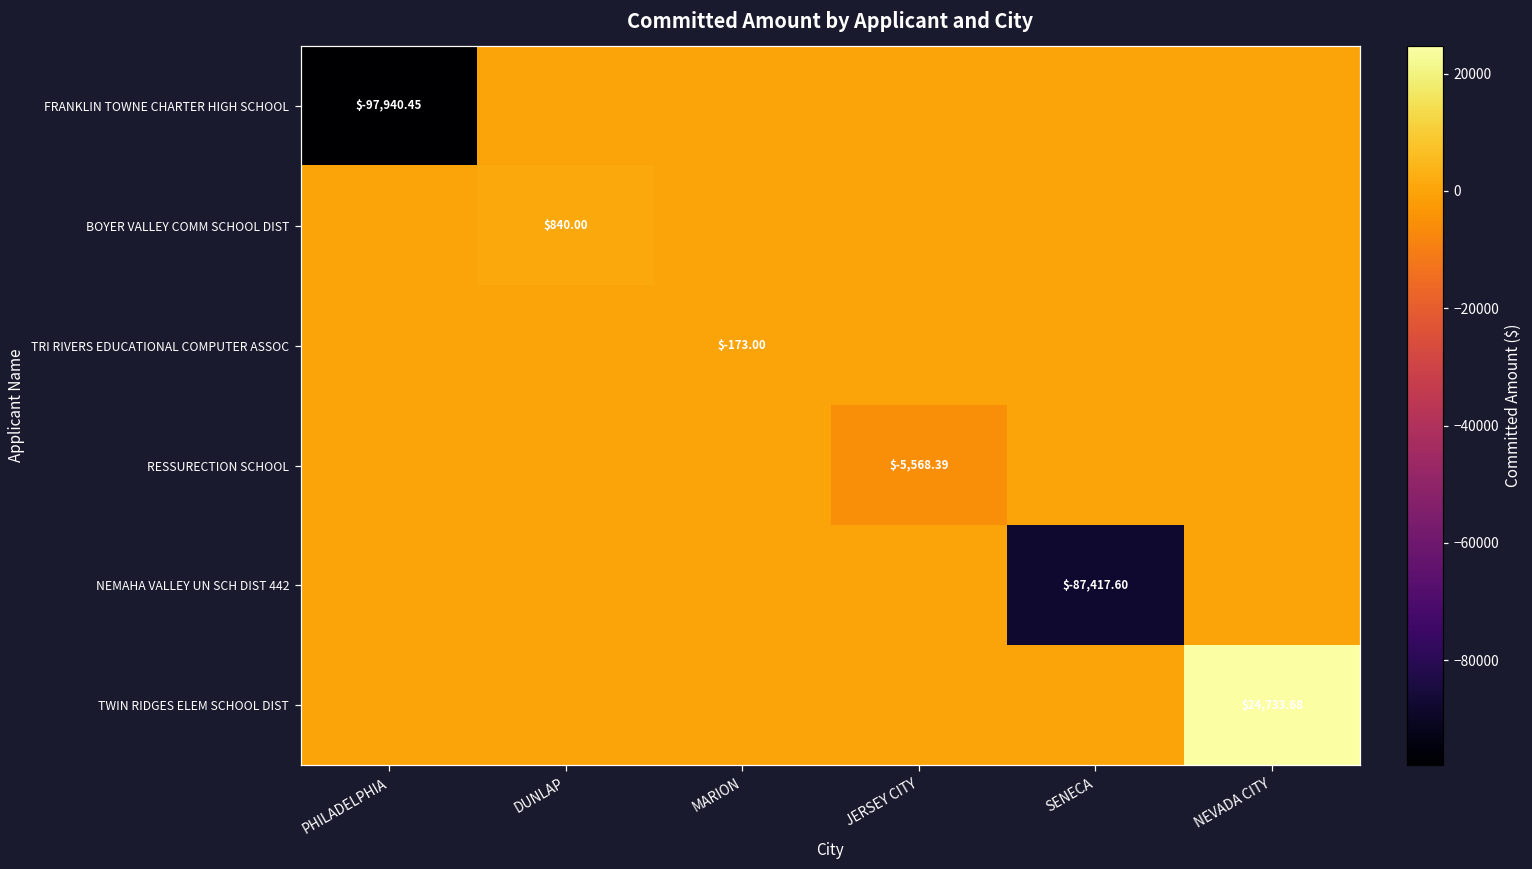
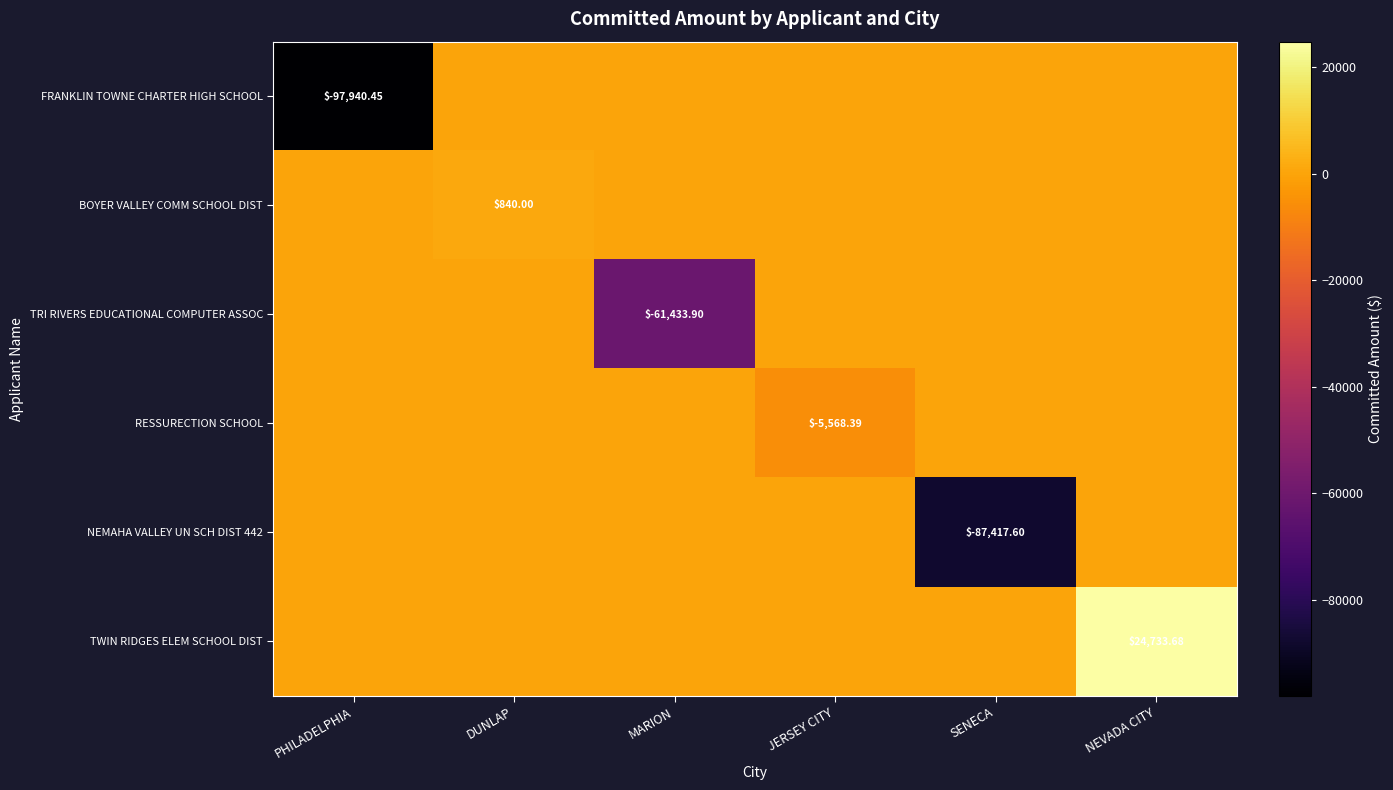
  {
    "FRANKLIN TOWNE CHARTER HIGH SCHOOL": {
      "PHILADELPHIA": "$-97,940.45"
    },
    "BOYER VALLEY COMM SCHOOL DIST": {
      "DUNLAP": "$840.00"
    },
    "TRI RIVERS EDUCATIONAL COMPUTER ASSOC": {
-     "MARION": "$-173.00"
+     "MARION": "$-61,433.90"
    },
    "RESSURECTION SCHOOL": {
      "JERSEY CITY": "$-5,568.39"
    },
    "NEMAHA VALLEY UN SCH DIST 442": {
      "SENECA": "$-87,417.60"
    },
    "TWIN RIDGES ELEM SCHOOL DIST": {
      "NEVADA CITY": "$24,733.68"
    }
  }
